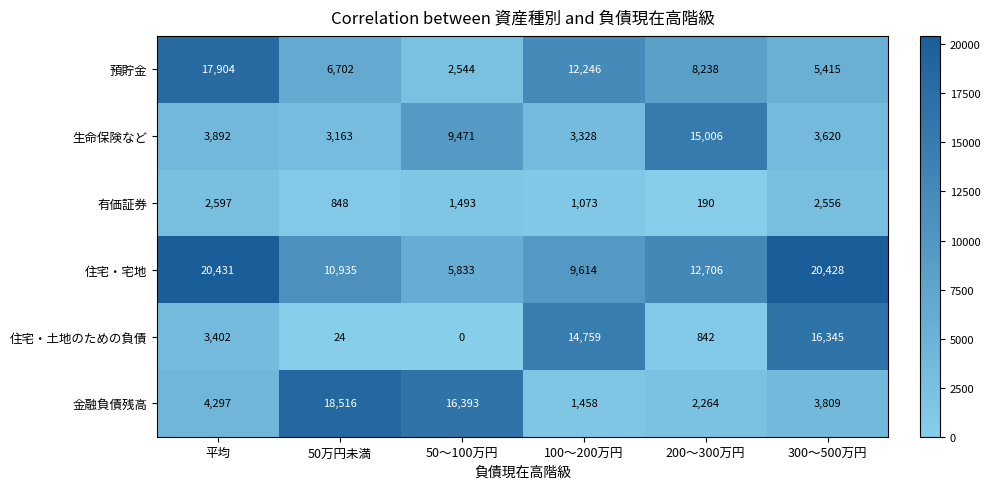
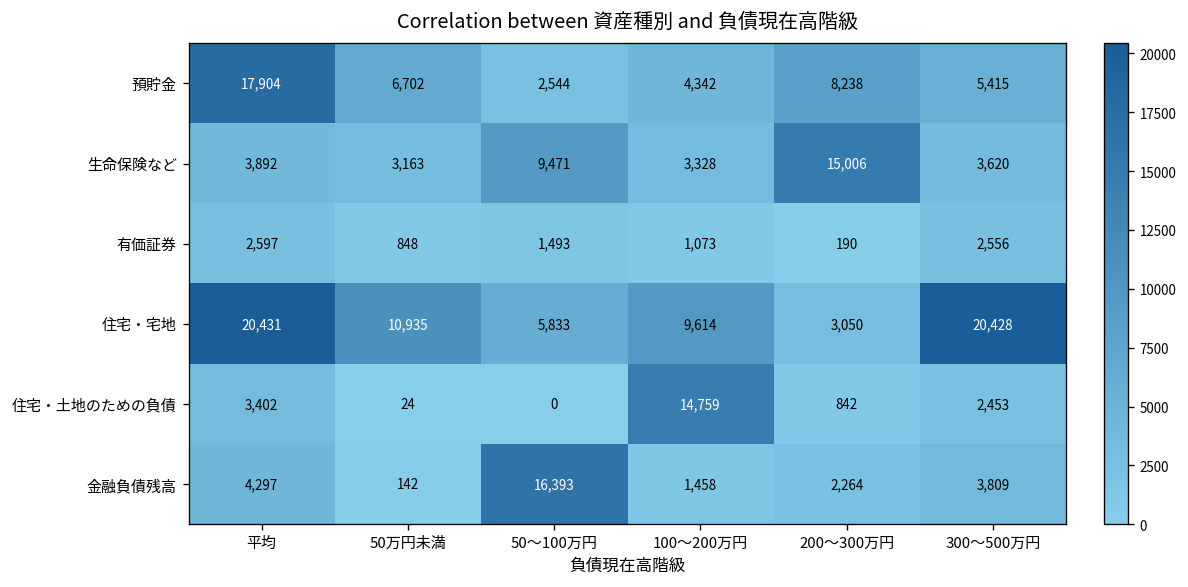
  {
    "預貯金": {
      "平均": "17,904",
      "50万円未満": "6,702",
      "50～100万円": "2,544",
-     "100～200万円": "12,246",
+     "100～200万円": "4,342",
      "200～300万円": "8,238",
      "300～500万円": "5,415"
    },
    "生命保険など": {
      "平均": "3,892",
      "50万円未満": "3,163",
      "50～100万円": "9,471",
      "100～200万円": "3,328",
      "200～300万円": "15,006",
      "300～500万円": "3,620"
    },
    "有価証券": {
      "平均": "2,597",
      "50万円未満": "848",
      "50～100万円": "1,493",
      "100～200万円": "1,073",
      "200～300万円": "190",
      "300～500万円": "2,556"
    },
    "住宅・宅地": {
      "平均": "20,431",
      "50万円未満": "10,935",
      "50～100万円": "5,833",
      "100～200万円": "9,614",
-     "200～300万円": "12,706",
+     "200～300万円": "3,050",
      "300～500万円": "20,428"
    },
    "住宅・土地のための負債": {
      "平均": "3,402",
      "50万円未満": "24",
      "50～100万円": "0",
      "100～200万円": "14,759",
      "200～300万円": "842",
-     "300～500万円": "16,345"
+     "300～500万円": "2,453"
    },
    "金融負債残高": {
      "平均": "4,297",
-     "50万円未満": "18,516",
+     "50万円未満": "142",
      "50～100万円": "16,393",
      "100～200万円": "1,458",
      "200～300万円": "2,264",
      "300～500万円": "3,809"
    }
  }
